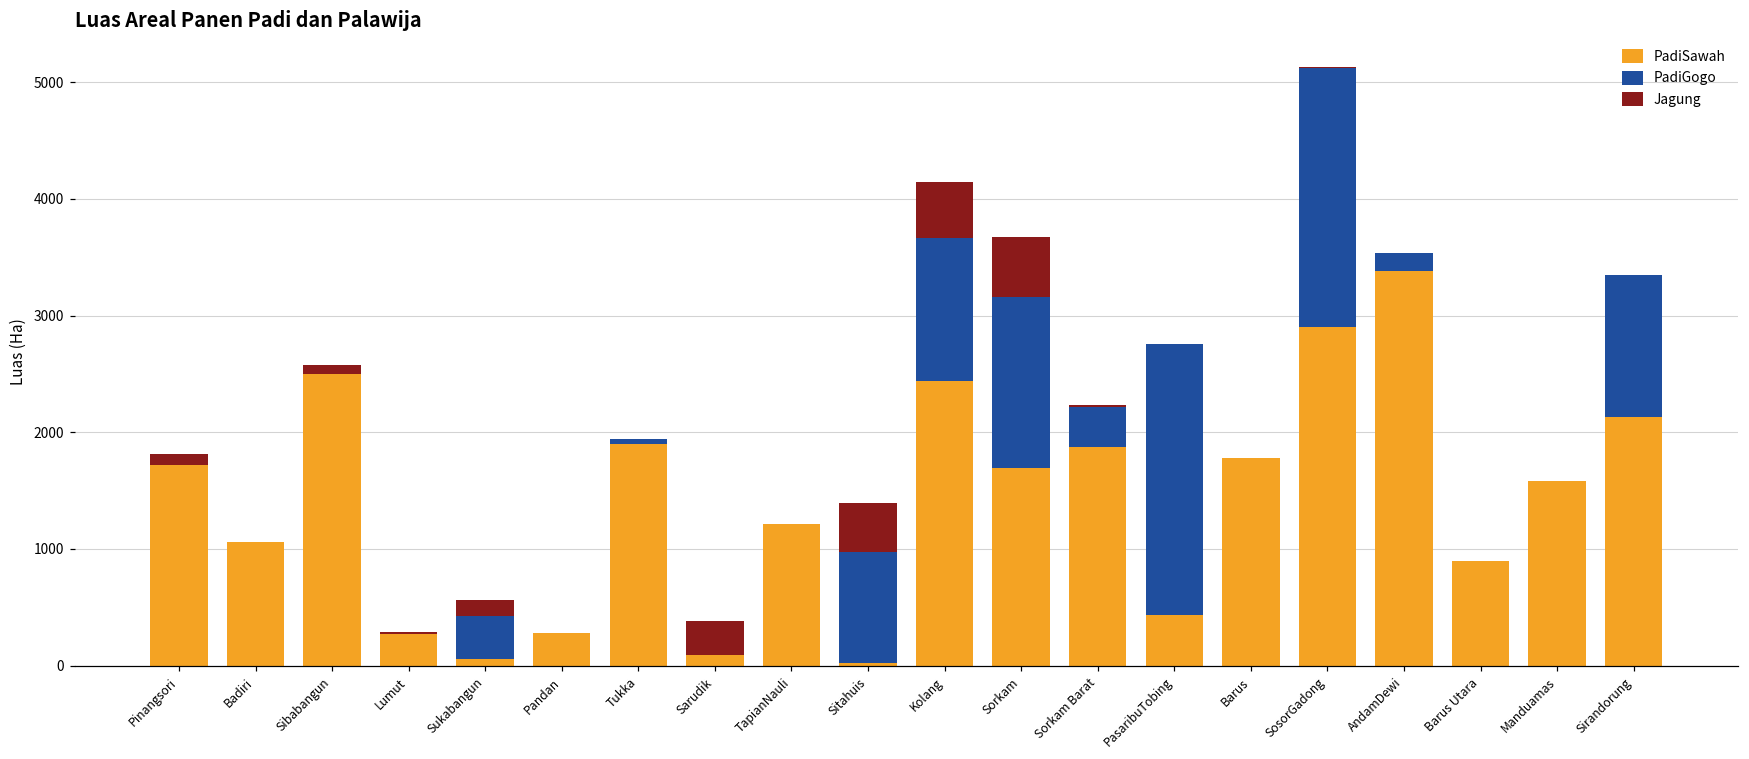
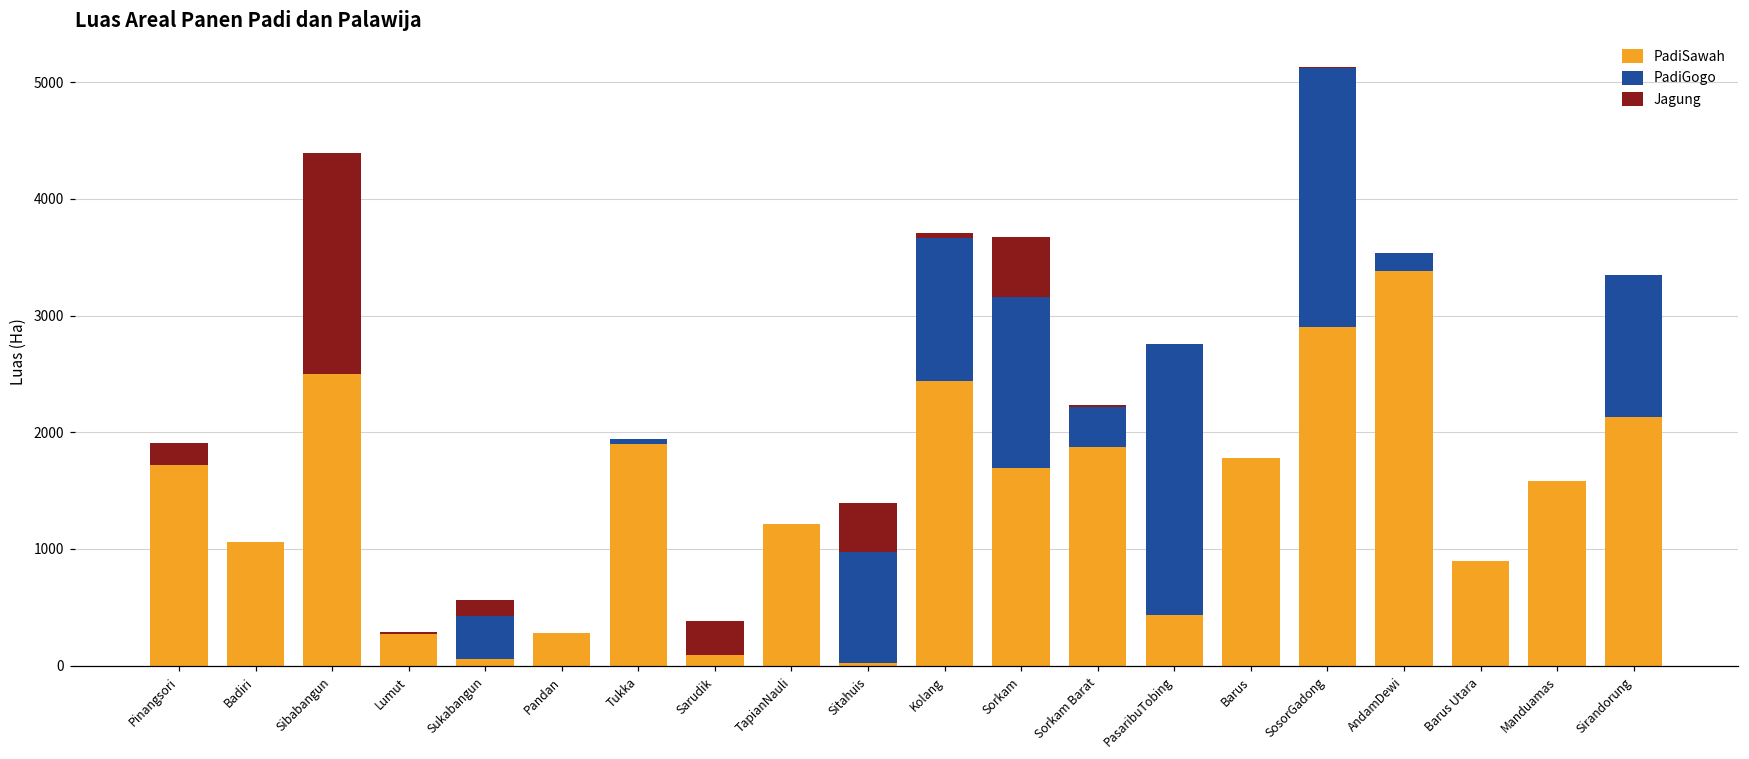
  {
    "PadiSawah": {
      "Pinangsori": 1720,
      "Badiri": 1060,
      "Sibabangun": 2500,
      "Lumut": 280,
      "Sukabangun": 50,
      "Pandan": 280,
      "Tukka": 1900,
      "Sarudik": 90,
      "TapianNauli": 1210,
      "Kolang": 2440,
      "Sorkam": 1690,
      "Sorkam Barat": 1870,
      "PasaribuTobing": 430,
      "Barus": 1780,
      "SosorGadong": 2900,
      "AndamDewi": 3380,
      "Barus Utara": 900,
      "Manduamas": 1580,
      "Sirandorung": 2130
    },
    "PadiGogo": {
      "Pinangsori": 0,
      "Badiri": 0,
      "Sibabangun": 0,
      "Lumut": 0,
      "Sukabangun": 370,
      "Pandan": 0,
      "Tukka": 50,
      "Sarudik": 0,
      "TapianNauli": 0,
      "Sitahuis": 950,
      "Kolang": 1220,
      "Sorkam": 1470,
      "Sorkam Barat": 350,
      "PasaribuTobing": 2330,
      "Barus": 0,
      "SosorGadong": 2220,
      "AndamDewi": 150,
      "Barus Utara": 0,
      "Manduamas": 0,
      "Sirandorung": 1220
    },
    "Jagung": {
-     "Pinangsori": 100,
-     "Sibabangun": 70,
+     "Pinangsori": 190,
+     "Sibabangun": 1900,
      "Sukabangun": 140,
      "Pandan": 0,
      "Tukka": 0,
      "Sarudik": 300,
      "Sitahuis": 420,
-     "Kolang": 490,
+     "Kolang": 50,
      "Sorkam": 520,
      "Barus": 0,
      "AndamDewi": 0,
      "Barus Utara": 0,
      "Manduamas": 0,
      "Sirandorung": 0
    }
  }
